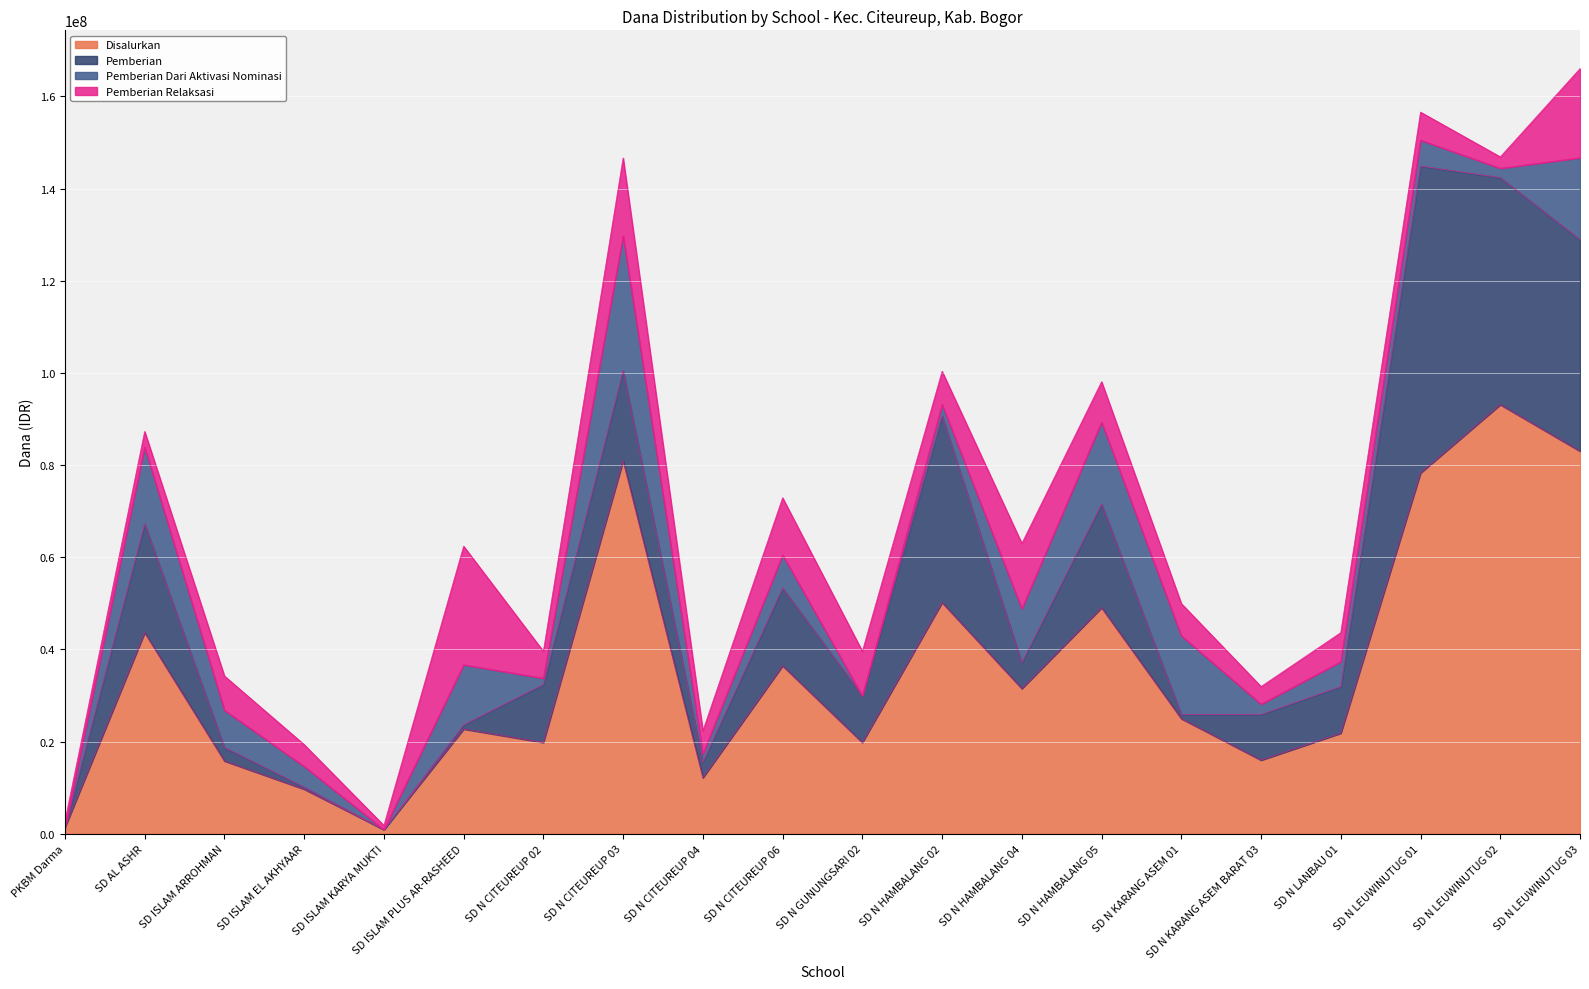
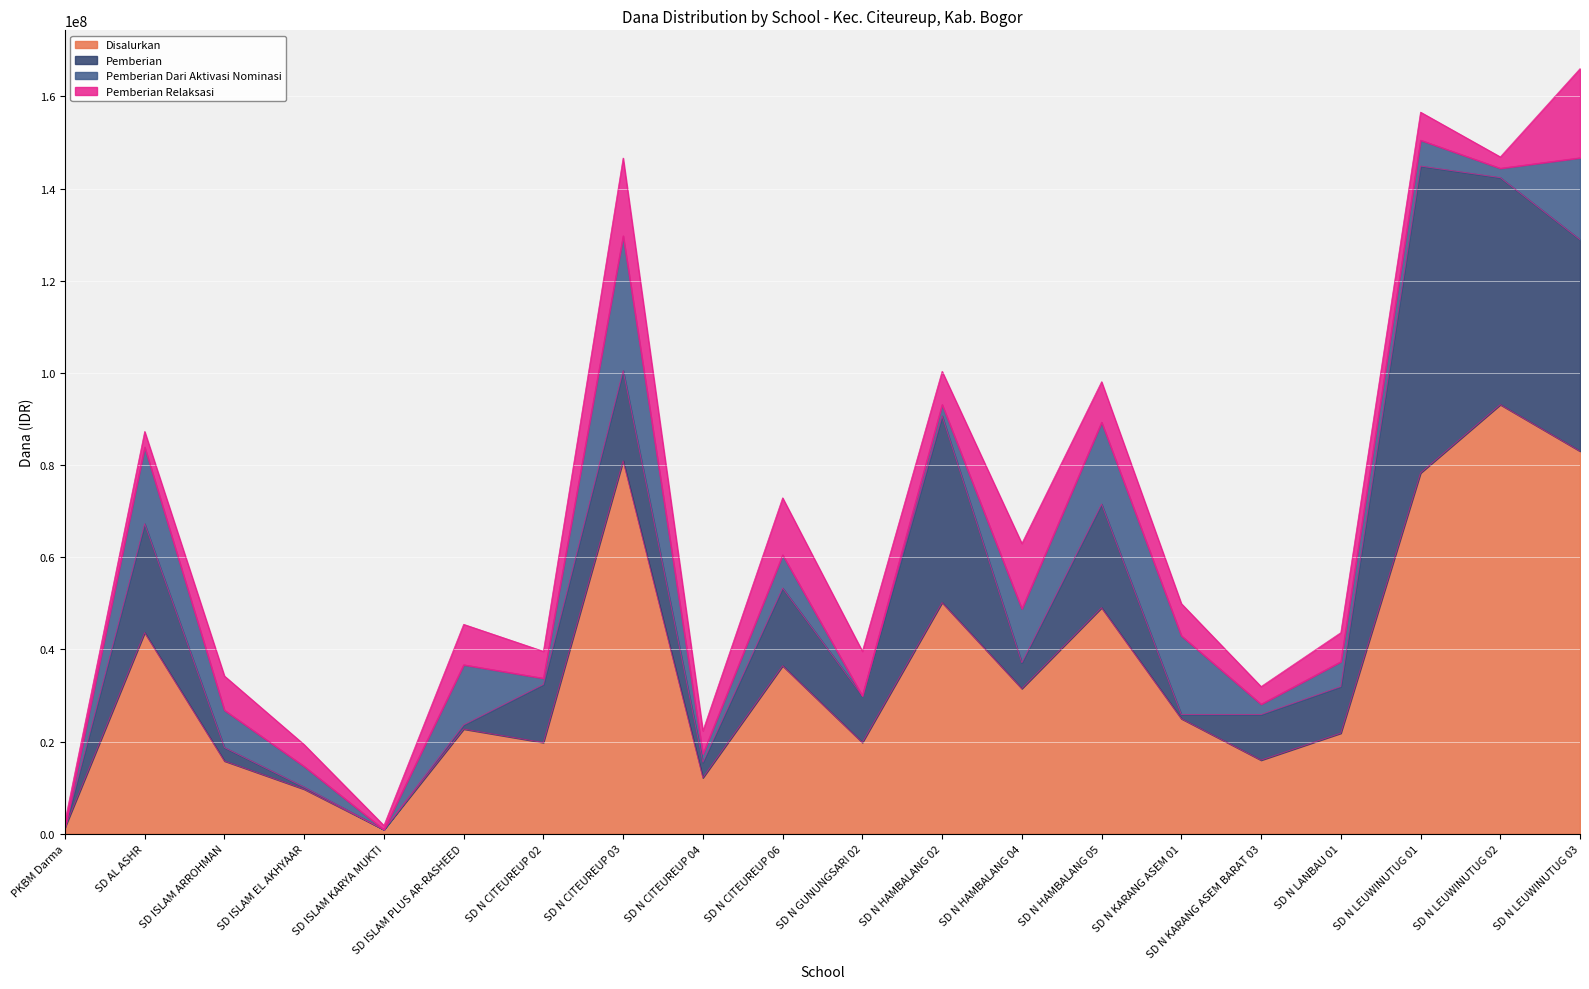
  {
    "Disalurkan": {
      "SD AL ASHR": 44000000,
      "SD ISLAM ARROHMAN": 16000000,
      "SD ISLAM PLUS AR-RASHEED": 23000000,
      "SD N CITEUREUP 02": 20000000,
      "SD N CITEUREUP 03": 81000000,
      "SD N CITEUREUP 04": 12000000,
      "SD N CITEUREUP 06": 36000000,
      "SD N GUNUNGSARI 02": 20000000,
      "SD N HAMBALANG 02": 50000000,
      "SD N HAMBALANG 04": 32000000,
      "SD N HAMBALANG 05": 49000000,
      "SD N KARANG ASEM 01": 25000000,
      "SD N KARANG ASEM BARAT 03": 16000000,
      "SD N LANBAU 01": 22000000,
      "SD N LEUWINUTUG 01": 78000000,
      "SD N LEUWINUTUG 02": 93000000,
      "SD N LEUWINUTUG 03": 83000000
    },
    "Pemberian Relaksasi": {
      "PKBM Darma": 1000000,
      "SD AL ASHR": 3000000,
      "SD ISLAM ARROHMAN": 7000000,
      "SD ISLAM EL AKHYAAR": 5000000,
      "SD ISLAM KARYA MUKTI": 1000000,
-     "SD ISLAM PLUS AR-RASHEED": 26000000,
+     "SD ISLAM PLUS AR-RASHEED": 9000000,
      "SD N CITEUREUP 02": 6000000,
      "SD N CITEUREUP 03": 17000000,
      "SD N CITEUREUP 04": 5000000,
      "SD N CITEUREUP 06": 12000000,
      "SD N GUNUNGSARI 02": 10000000,
      "SD N HAMBALANG 02": 7000000,
      "SD N HAMBALANG 04": 14000000,
      "SD N HAMBALANG 05": 9000000,
      "SD N KARANG ASEM 01": 7000000,
      "SD N KARANG ASEM BARAT 03": 4000000,
      "SD N LANBAU 01": 6000000,
      "SD N LEUWINUTUG 01": 6000000,
      "SD N LEUWINUTUG 02": 2000000,
      "SD N LEUWINUTUG 03": 19000000
    }
  }
